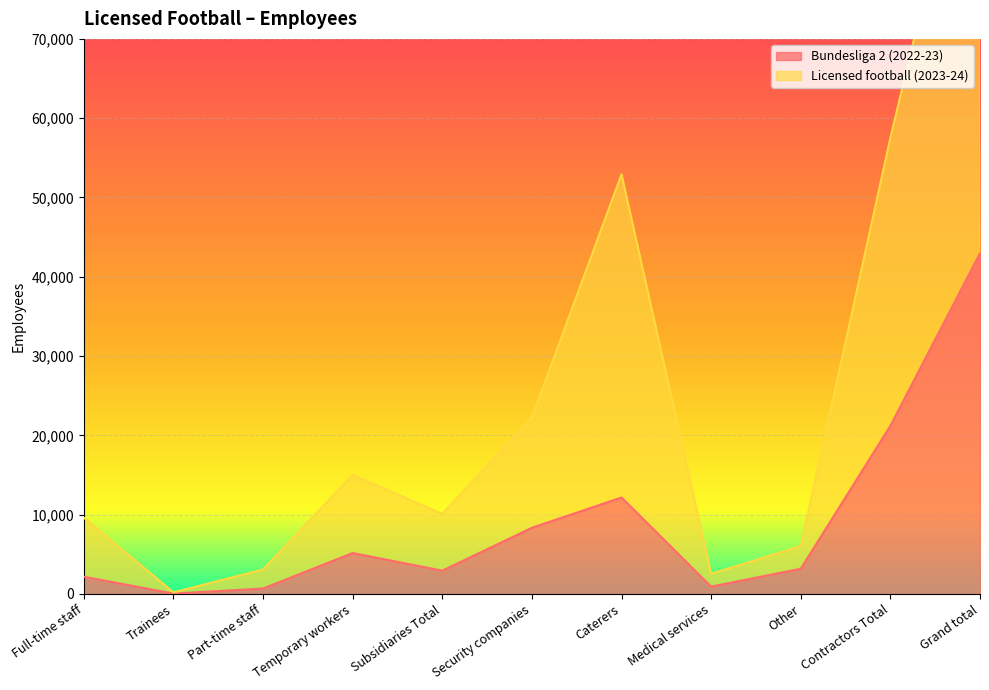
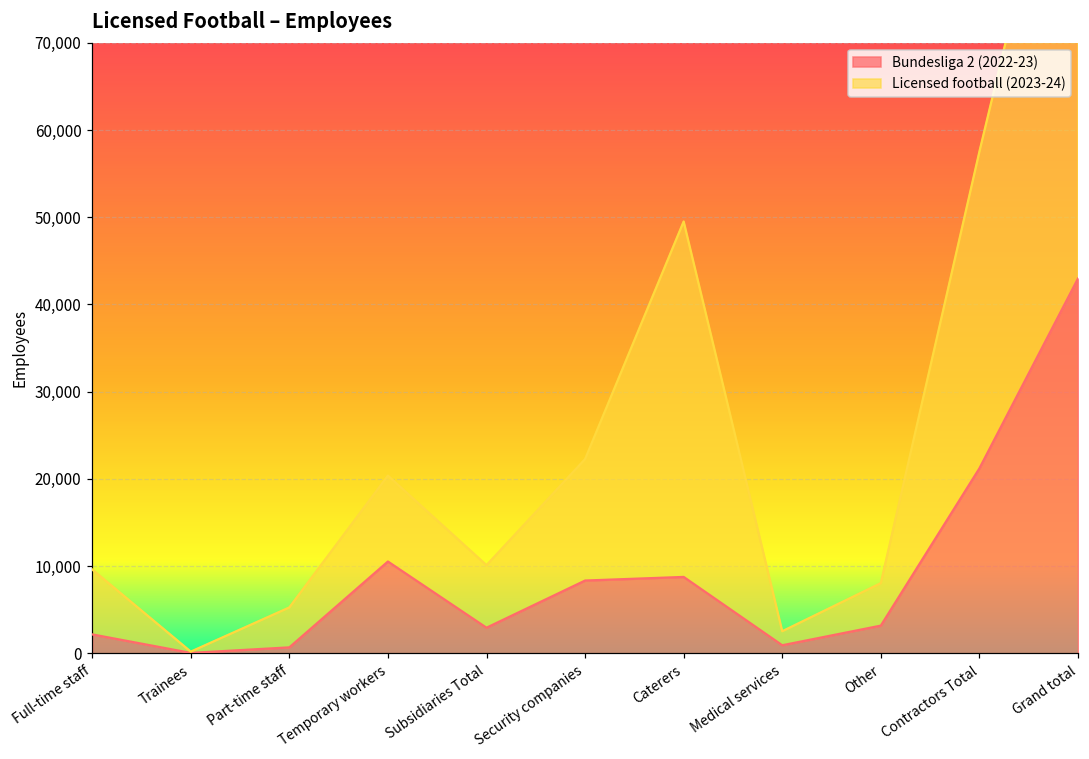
  {
    "Bundesliga 2 (2022-23)": {
      "Full-time staff": "2,000",
      "Part-time staff": "1,000",
-     "Temporary workers": "5,000",
+     "Temporary workers": "11,000",
      "Subsidiaries Total": "3,000",
      "Security companies": "8,000",
-     "Caterers": "12,000",
+     "Caterers": "9,000",
      "Medical services": "1,000",
      "Other": "3,000",
      "Contractors Total": "21,000",
      "Grand total": "43,000"
    },
    "Licensed football (2023-24)": {
      "Full-time staff": "7,000",
-     "Part-time staff": "2,000",
+     "Part-time staff": "5,000",
      "Temporary workers": "10,000",
      "Subsidiaries Total": "7,000",
      "Security companies": "14,000",
      "Caterers": "41,000",
      "Medical services": "2,000",
-     "Other": "3,000",
+     "Other": "5,000",
      "Contractors Total": "36,000"
    }
  }
